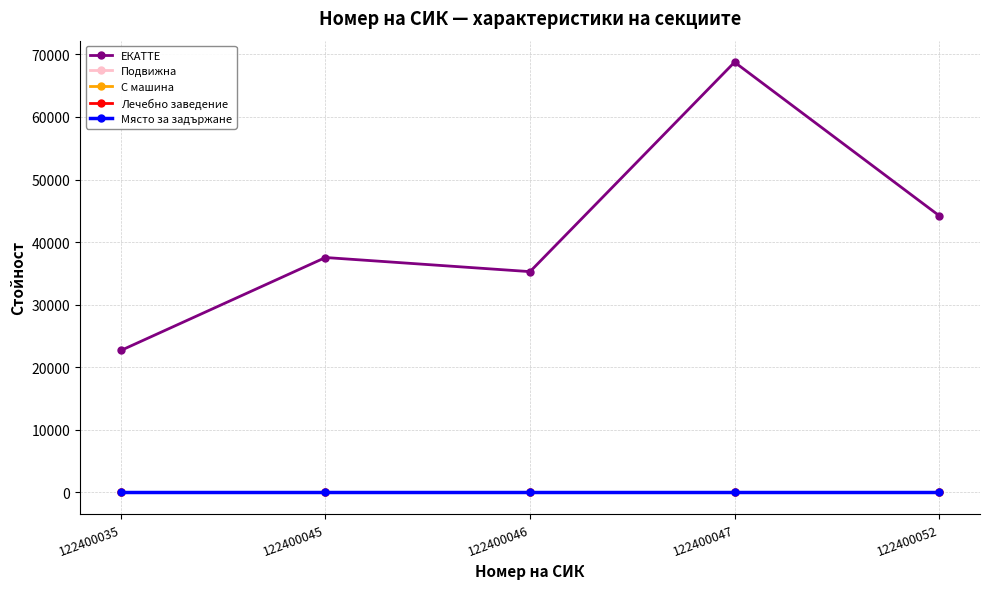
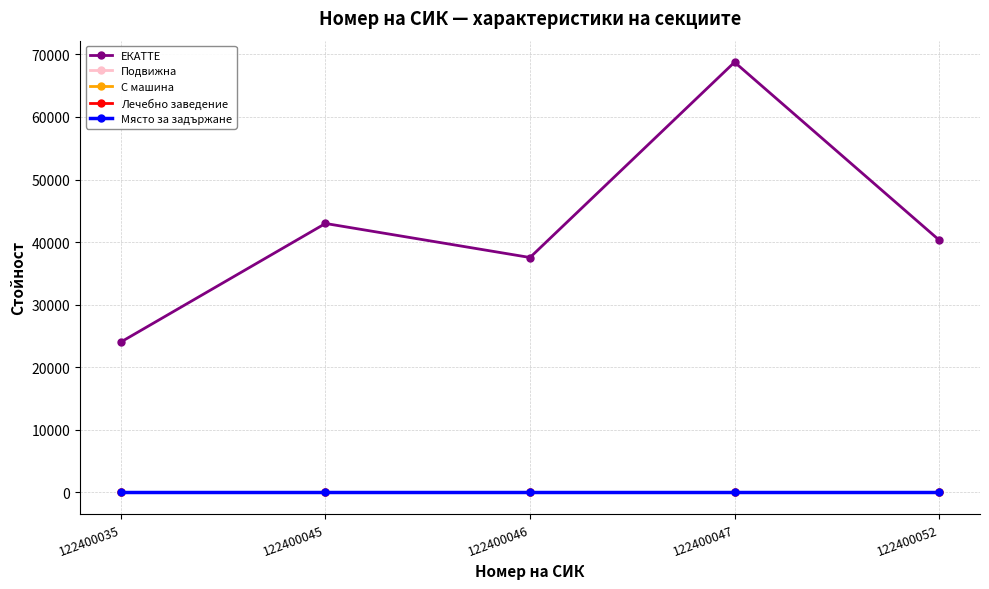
  {
    "ЕКАТТЕ": {
-     "122400035": 23000,
-     "122400045": 38000,
-     "122400046": 35000,
+     "122400035": 24000,
+     "122400045": 43000,
+     "122400046": 38000,
      "122400047": 69000,
-     "122400052": 44000
+     "122400052": 40000
    },
    "Място за задържане": {
      "122400035": 0,
      "122400045": 0,
      "122400046": 0,
      "122400047": 0,
      "122400052": 0
    }
  }
